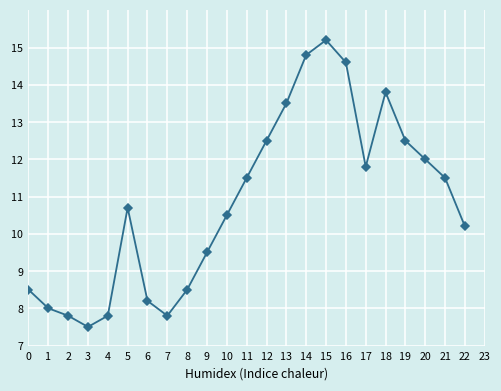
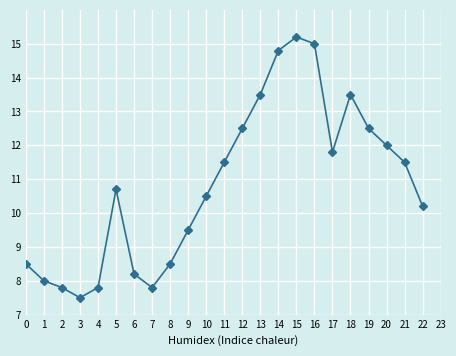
  {
    "0": 8.5,
    "1": 8.0,
    "2": 7.8,
    "3": 7.5,
    "4": 7.8,
    "5": 10.7,
    "6": 8.2,
    "7": 7.8,
    "8": 8.5,
    "9": 9.5,
    "10": 10.5,
    "11": 11.5,
    "12": 12.5,
    "13": 13.5,
    "14": 14.8,
    "15": 15.2,
-   "16": 14.6,
+   "16": 15.0,
    "17": 11.8,
-   "18": 13.8,
+   "18": 13.5,
    "19": 12.5,
    "20": 12.0,
    "21": 11.5,
    "22": 10.2
  }
